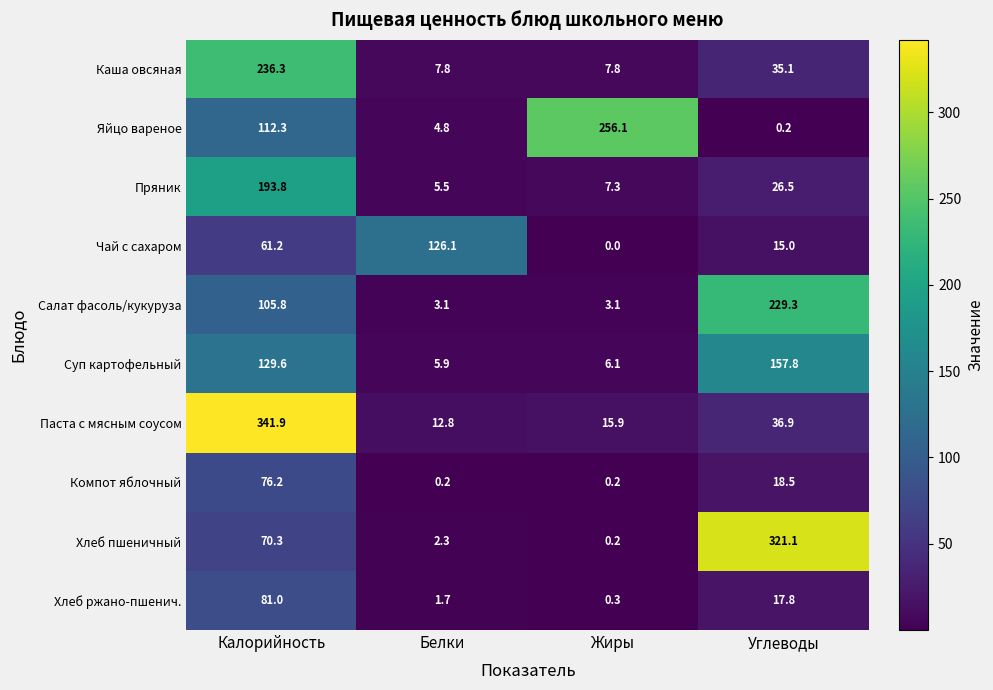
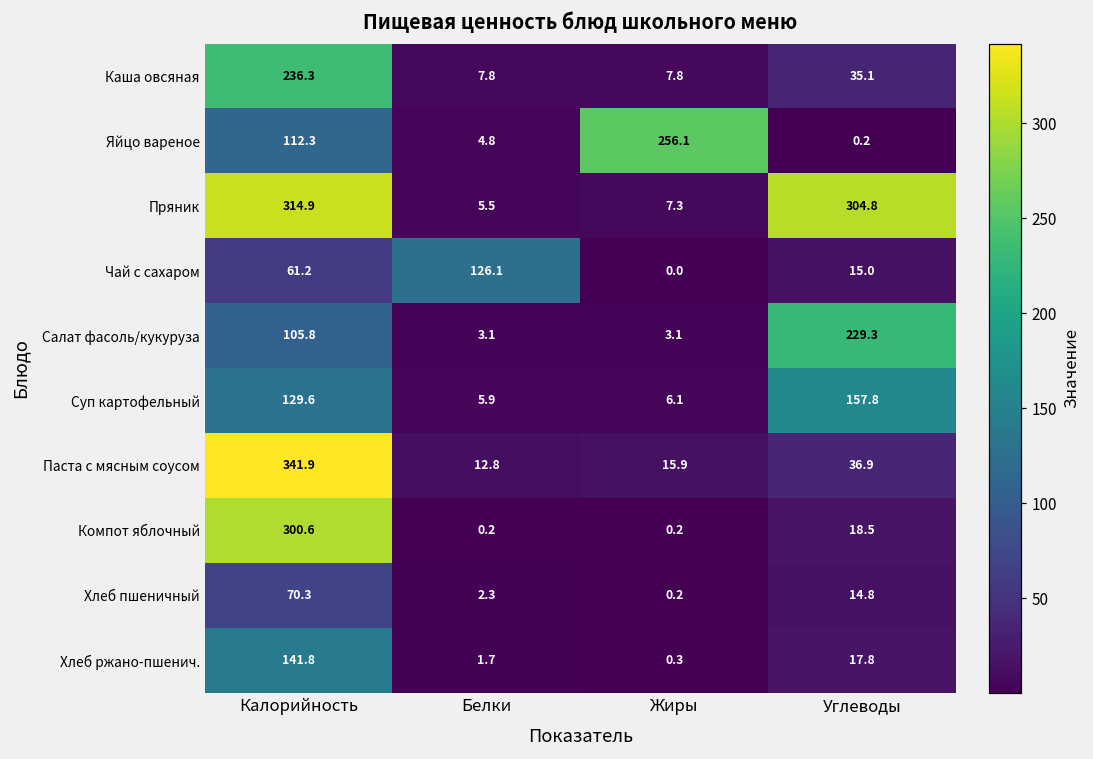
  {
    "Каша овсяная": {
      "Калорийность": 236.3,
      "Белки": 7.8,
      "Жиры": 7.8,
      "Углеводы": 35.1
    },
    "Яйцо вареное": {
      "Калорийность": 112.3,
      "Белки": 4.8,
      "Жиры": 256.1,
      "Углеводы": 0.2
    },
    "Пряник": {
-     "Калорийность": 193.8,
+     "Калорийность": 314.9,
      "Белки": 5.5,
      "Жиры": 7.3,
-     "Углеводы": 26.5
+     "Углеводы": 304.8
    },
    "Чай с сахаром": {
      "Калорийность": 61.2,
      "Белки": 126.1,
      "Жиры": 0.0,
      "Углеводы": 15.0
    },
    "Салат фасоль/кукуруза": {
      "Калорийность": 105.8,
      "Белки": 3.1,
      "Жиры": 3.1,
      "Углеводы": 229.3
    },
    "Суп картофельный": {
      "Калорийность": 129.6,
      "Белки": 5.9,
      "Жиры": 6.1,
      "Углеводы": 157.8
    },
    "Паста с мясным соусом": {
      "Калорийность": 341.9,
      "Белки": 12.8,
      "Жиры": 15.9,
      "Углеводы": 36.9
    },
    "Компот яблочный": {
-     "Калорийность": 76.2,
+     "Калорийность": 300.6,
      "Белки": 0.2,
      "Жиры": 0.2,
      "Углеводы": 18.5
    },
    "Хлеб пшеничный": {
      "Калорийность": 70.3,
      "Белки": 2.3,
      "Жиры": 0.2,
-     "Углеводы": 321.1
+     "Углеводы": 14.8
    },
    "Хлеб ржано-пшенич.": {
-     "Калорийность": 81.0,
+     "Калорийность": 141.8,
      "Белки": 1.7,
      "Жиры": 0.3,
      "Углеводы": 17.8
    }
  }
